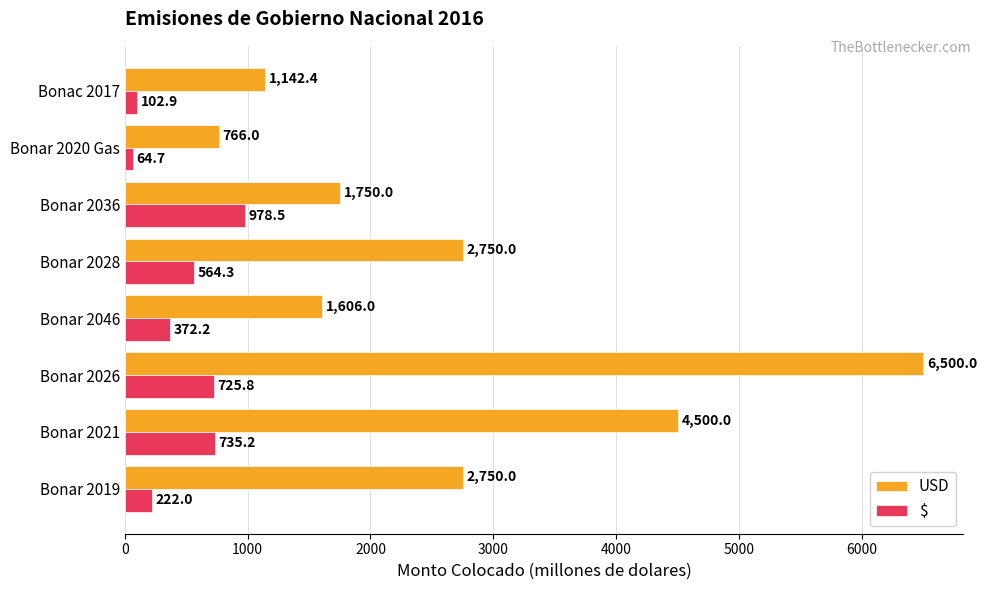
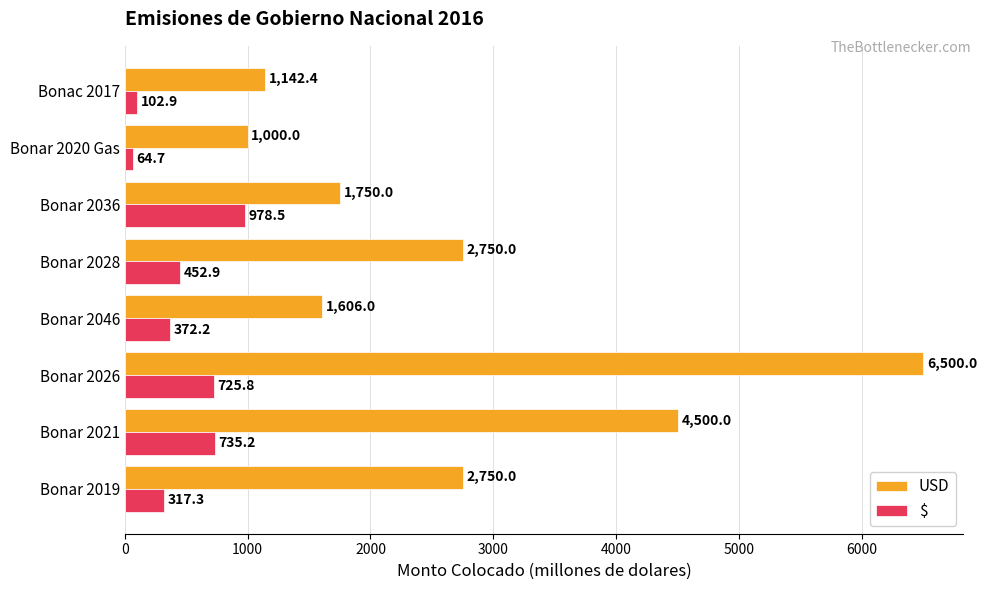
  {
    "USD": {
      "Bonac 2017": "1,142.4",
-     "Bonar 2020 Gas": "766.0",
+     "Bonar 2020 Gas": "1,000.0",
      "Bonar 2036": "1,750.0",
      "Bonar 2028": "2,750.0",
      "Bonar 2046": "1,606.0",
      "Bonar 2026": "6,500.0",
      "Bonar 2021": "4,500.0",
      "Bonar 2019": "2,750.0"
    },
    "$": {
      "Bonac 2017": "102.9",
      "Bonar 2020 Gas": "64.7",
      "Bonar 2036": "978.5",
-     "Bonar 2028": "564.3",
+     "Bonar 2028": "452.9",
      "Bonar 2046": "372.2",
      "Bonar 2026": "725.8",
      "Bonar 2021": "735.2",
-     "Bonar 2019": "222.0"
+     "Bonar 2019": "317.3"
    }
  }
